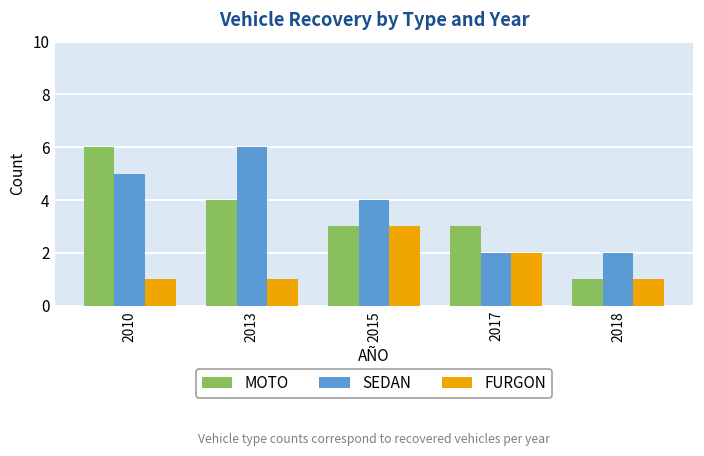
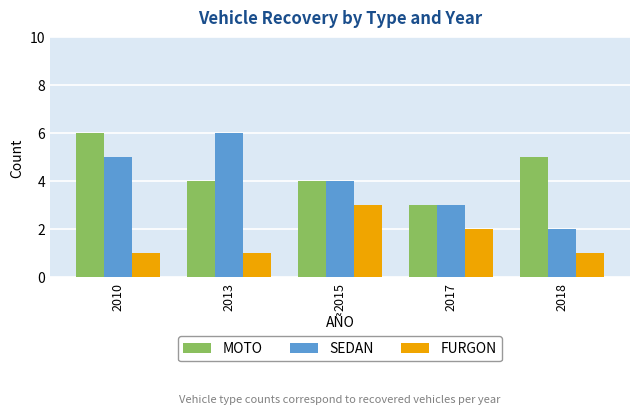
  {
    "MOTO": {
      "2010": 6,
      "2013": 4,
-     "2015": 3,
+     "2015": 4,
      "2017": 3,
-     "2018": 1
+     "2018": 5
    },
    "SEDAN": {
      "2010": 5,
      "2013": 6,
      "2015": 4,
-     "2017": 2,
+     "2017": 3,
      "2018": 2
    },
    "FURGON": {
      "2010": 1,
      "2013": 1,
      "2015": 3,
      "2017": 2,
      "2018": 1
    }
  }
